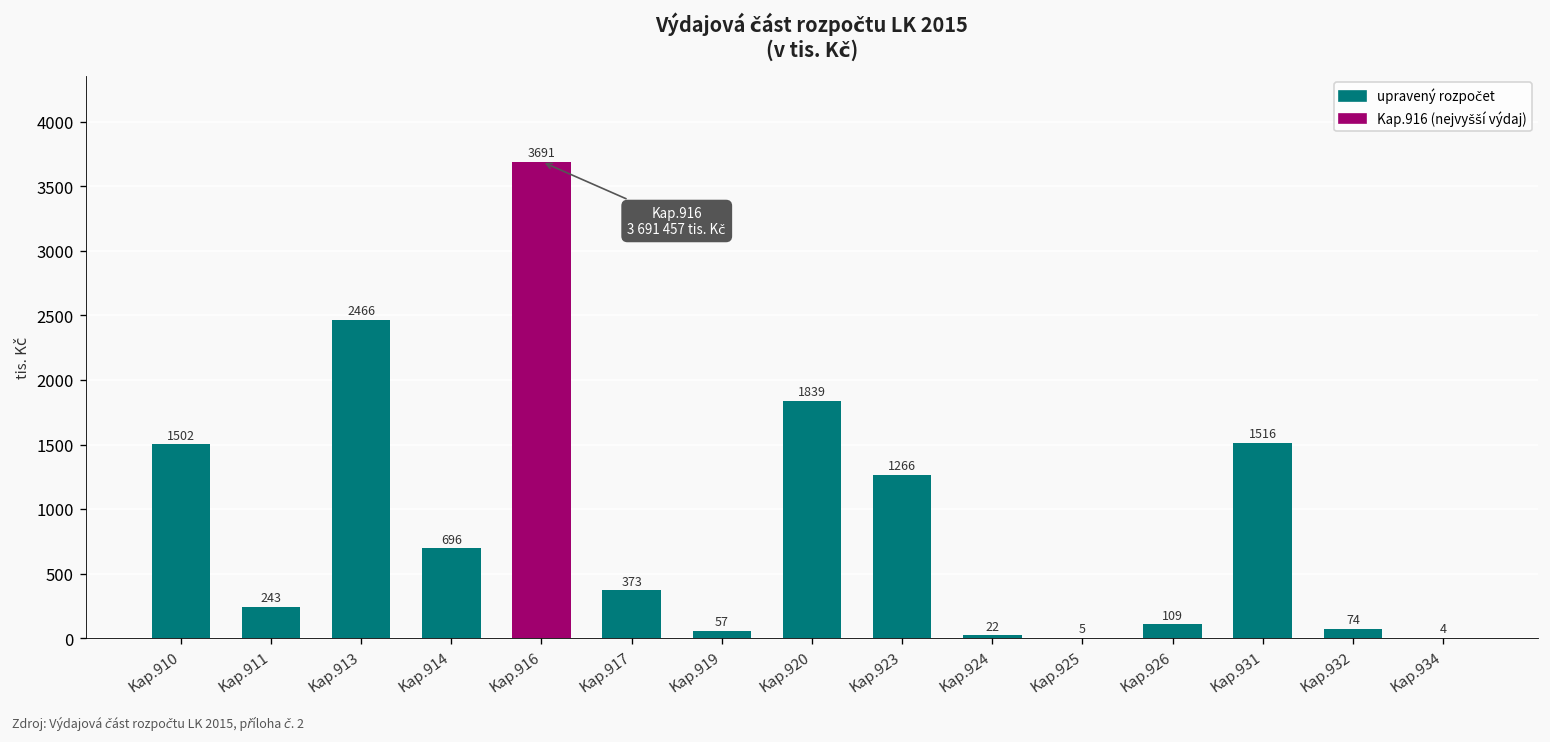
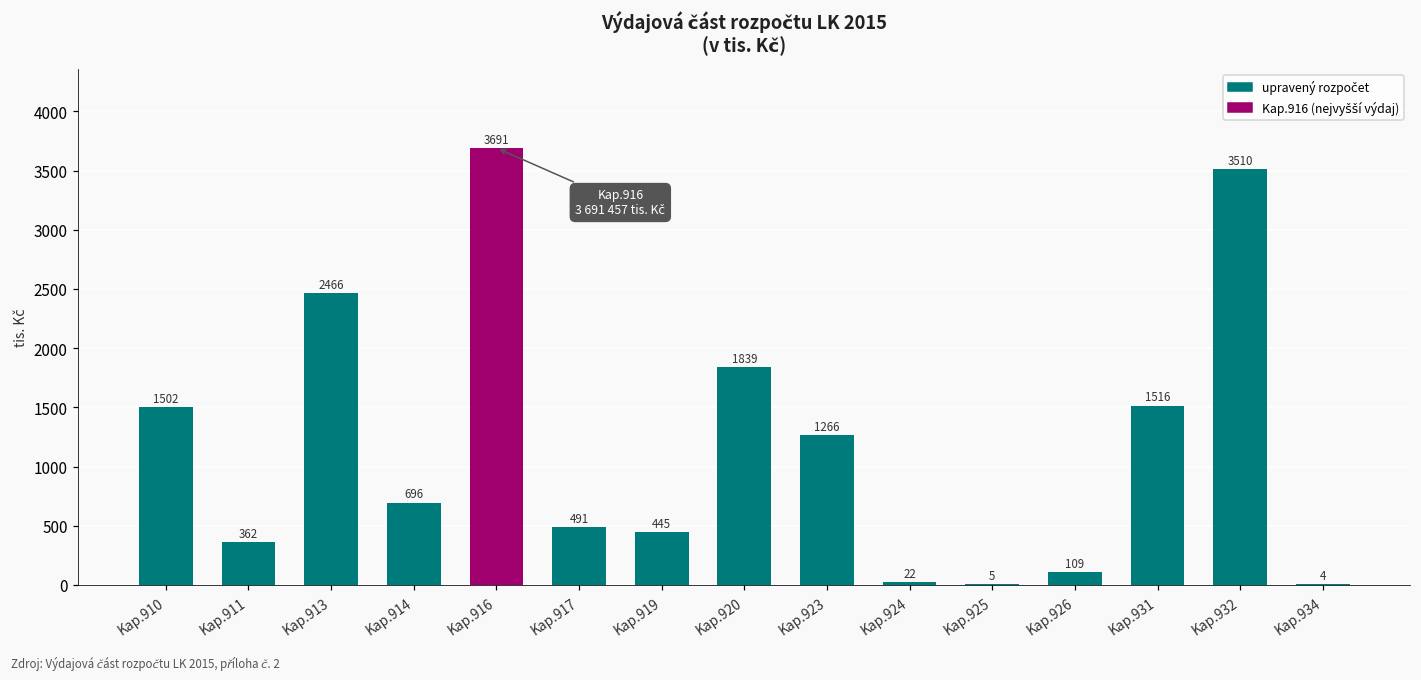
  {
-   "Kap.911": 243,
-   "Kap.917": 373,
-   "Kap.919": 57,
-   "Kap.932": 74
+   "Kap.911": 362,
+   "Kap.917": 491,
+   "Kap.919": 445,
+   "Kap.932": 3510
  }
